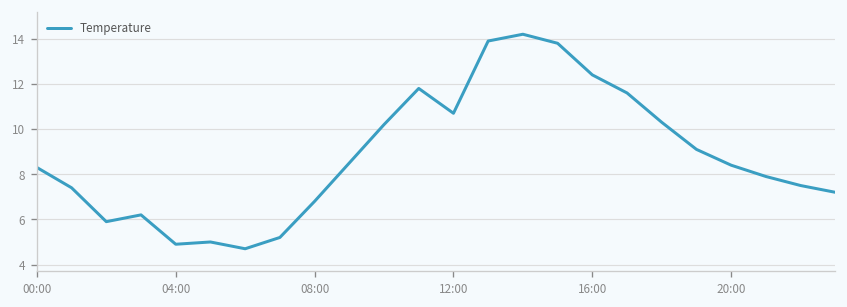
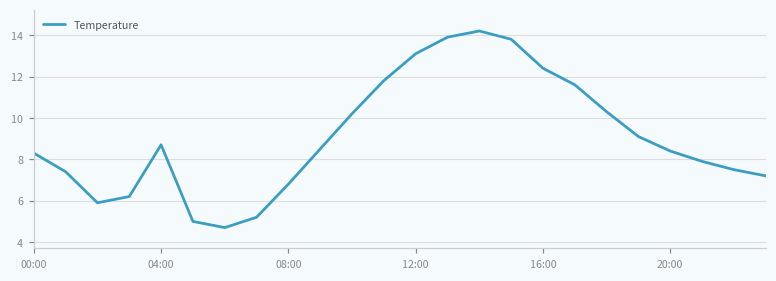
  {
    "00:00": 8.3,
-   "04:00": 4.9,
+   "04:00": 8.7,
    "08:00": 6.8,
-   "12:00": 10.7,
+   "12:00": 13.1,
    "16:00": 12.4,
    "20:00": 8.4
  }
